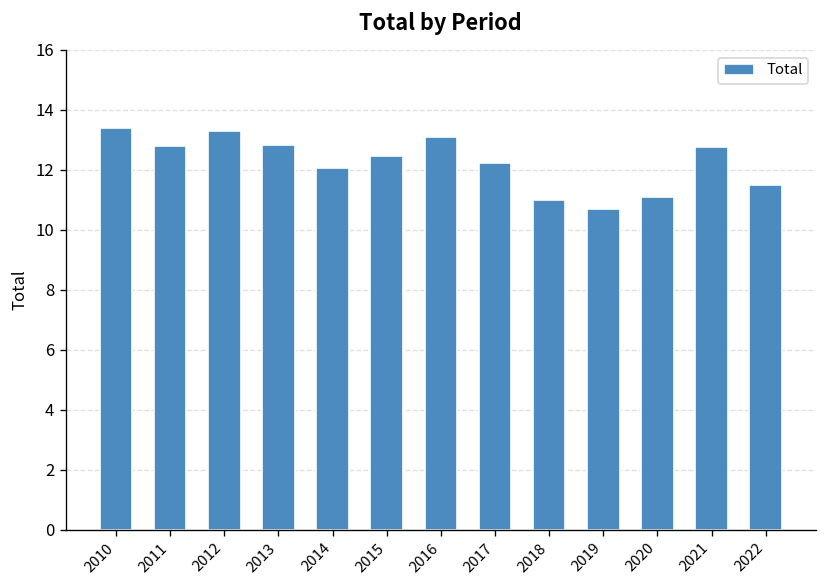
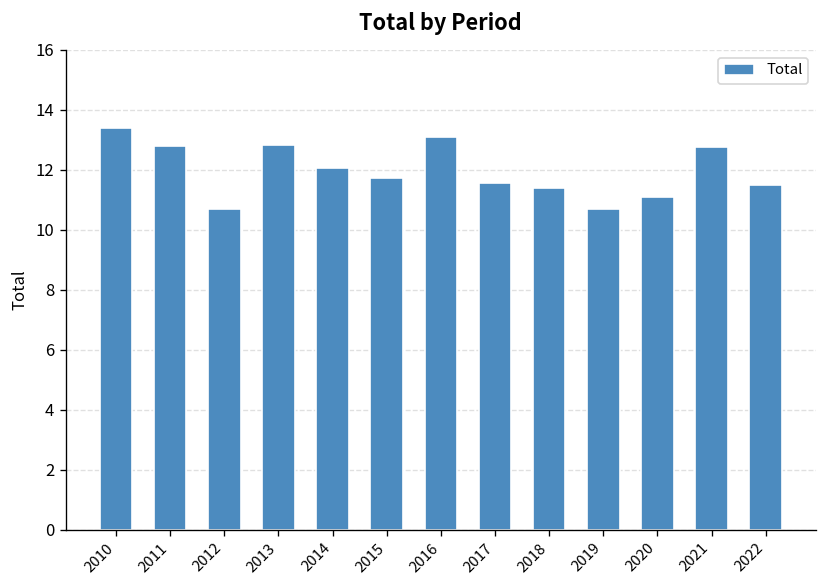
  {
    "2010": 13.4,
    "2011": 12.8,
-   "2012": 13.3,
+   "2012": 10.7,
    "2013": 12.8,
    "2014": 12.1,
-   "2015": 12.5,
+   "2015": 11.7,
    "2016": 13.1,
-   "2017": 12.2,
-   "2018": 11.0,
+   "2017": 11.6,
+   "2018": 11.4,
    "2019": 10.7,
    "2020": 11.1,
    "2021": 12.8,
    "2022": 11.5
  }
